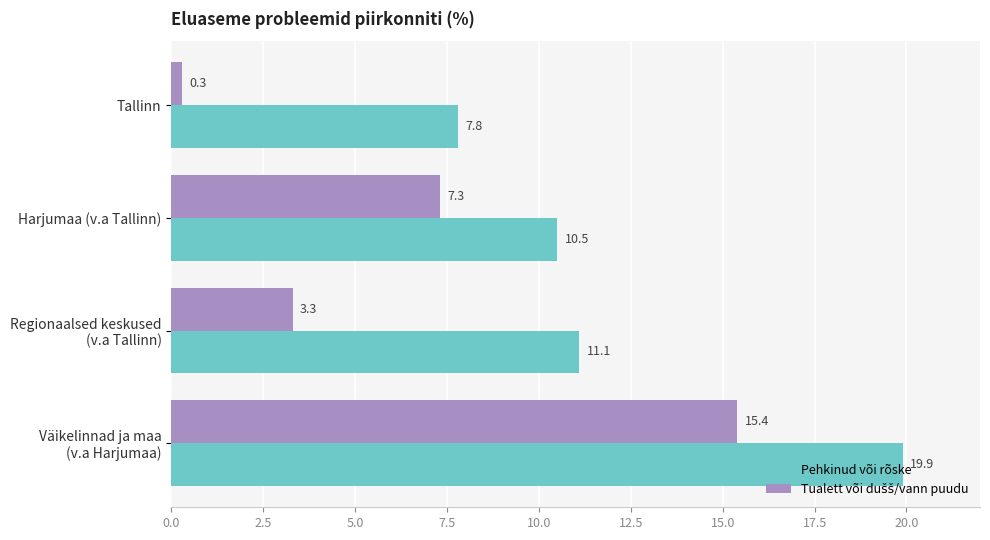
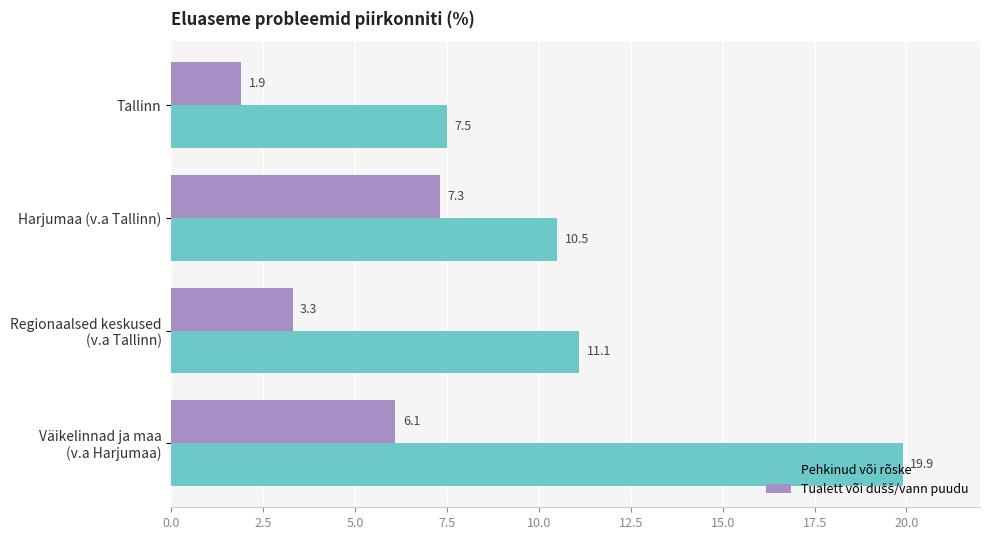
  {
    "Pehkinud või rõske": {
-     "Tallinn": 7.8,
+     "Tallinn": 7.5,
      "Harjumaa (v.a Tallinn)": 10.5,
      "Regionaalsed keskused (v.a Tallinn)": 11.1,
      "Väikelinnad ja maa (v.a Harjumaa)": 19.9
    },
    "Tualett või dušš/vann puudu": {
-     "Tallinn": 0.3,
+     "Tallinn": 1.9,
      "Harjumaa (v.a Tallinn)": 7.3,
      "Regionaalsed keskused (v.a Tallinn)": 3.3,
-     "Väikelinnad ja maa (v.a Harjumaa)": 15.4
+     "Väikelinnad ja maa (v.a Harjumaa)": 6.1
    }
  }
